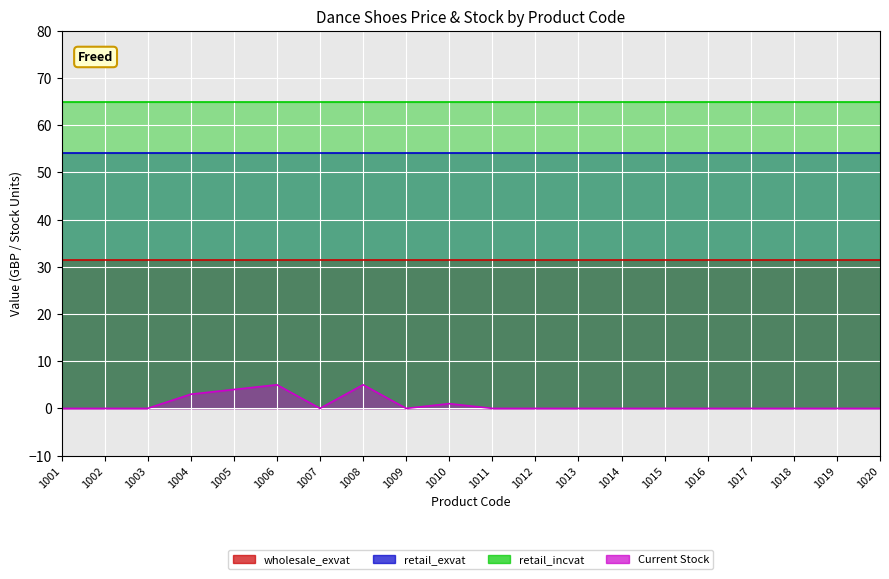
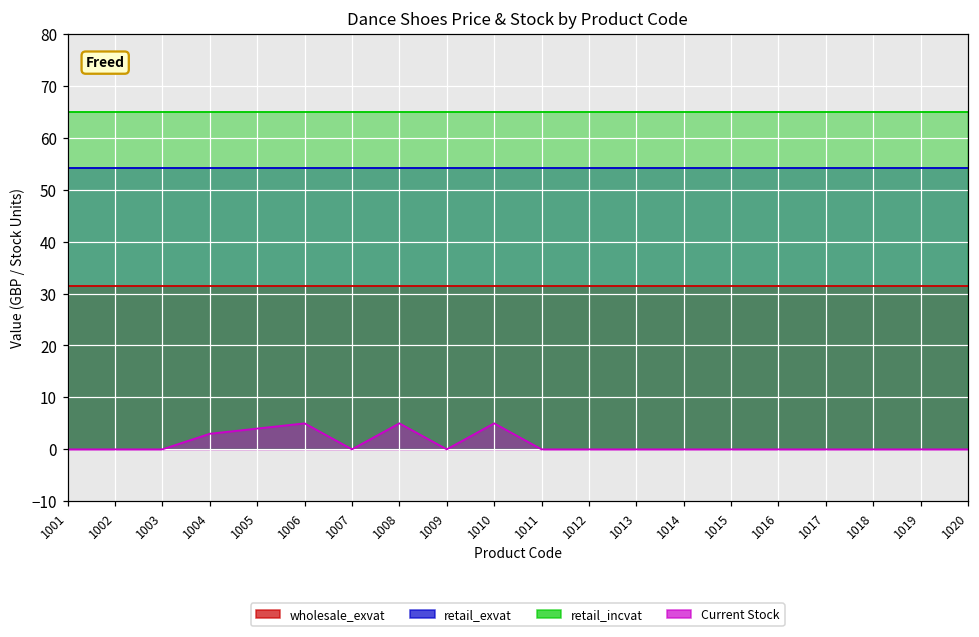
  {
    "wholesale_exvat": {
      "1001": 31,
      "1002": 31,
      "1003": 31,
      "1004": 31,
      "1005": 31,
      "1006": 31,
      "1007": 31,
      "1008": 31,
      "1009": 31,
      "1010": 31,
      "1011": 31,
      "1012": 31,
      "1013": 31,
      "1014": 31,
      "1015": 31,
      "1016": 31,
      "1017": 31,
      "1018": 31,
      "1019": 31,
      "1020": 31
    },
    "retail_exvat": {
      "1001": 54,
      "1002": 54,
      "1003": 54,
      "1004": 54,
      "1005": 54,
      "1006": 54,
      "1007": 54,
      "1008": 54,
      "1009": 54,
      "1010": 54,
      "1011": 54,
      "1012": 54,
      "1013": 54,
      "1014": 54,
      "1015": 54,
      "1016": 54,
      "1017": 54,
      "1018": 54,
      "1019": 54,
      "1020": 54
    },
    "retail_incvat": {
      "1001": 65,
      "1002": 65,
      "1003": 65,
      "1004": 65,
      "1005": 65,
      "1006": 65,
      "1007": 65,
      "1008": 65,
      "1009": 65,
      "1010": 65,
      "1011": 65,
      "1012": 65,
      "1013": 65,
      "1014": 65,
      "1015": 65,
      "1016": 65,
      "1017": 65,
      "1018": 65,
      "1019": 65,
      "1020": 65
    },
    "Current Stock": {
      "1001": 0,
      "1002": 0,
      "1003": 0,
      "1004": 3,
      "1005": 4,
      "1006": 5,
      "1007": 0,
      "1008": 5,
      "1009": 0,
-     "1010": 1,
+     "1010": 5,
      "1011": 0,
      "1012": 0,
      "1013": 0,
      "1014": 0,
      "1015": 0,
      "1016": 0,
      "1017": 0,
      "1018": 0,
      "1019": 0,
      "1020": 0
    }
  }
